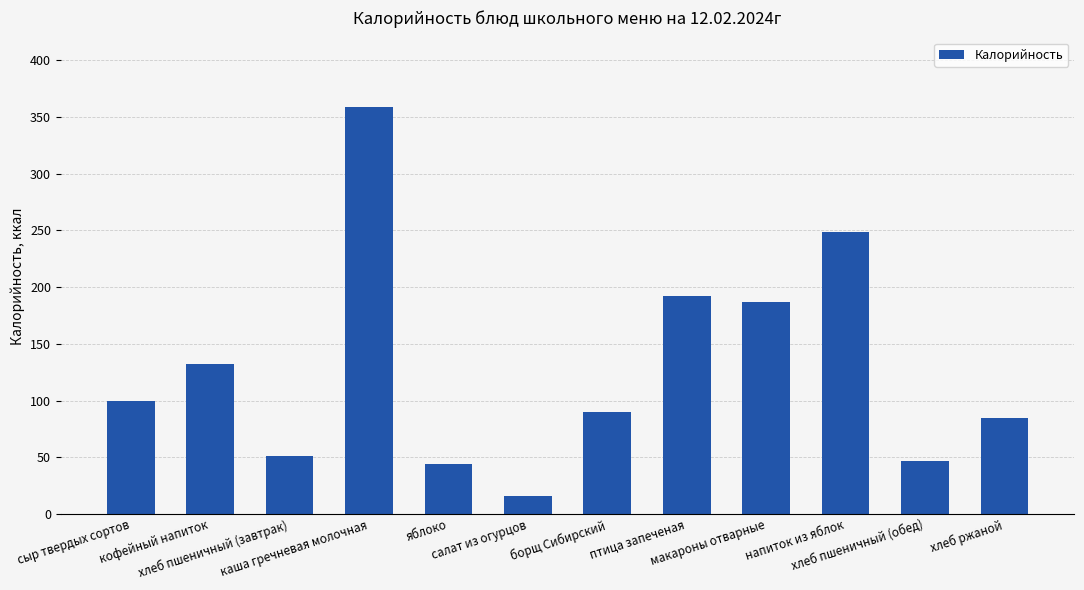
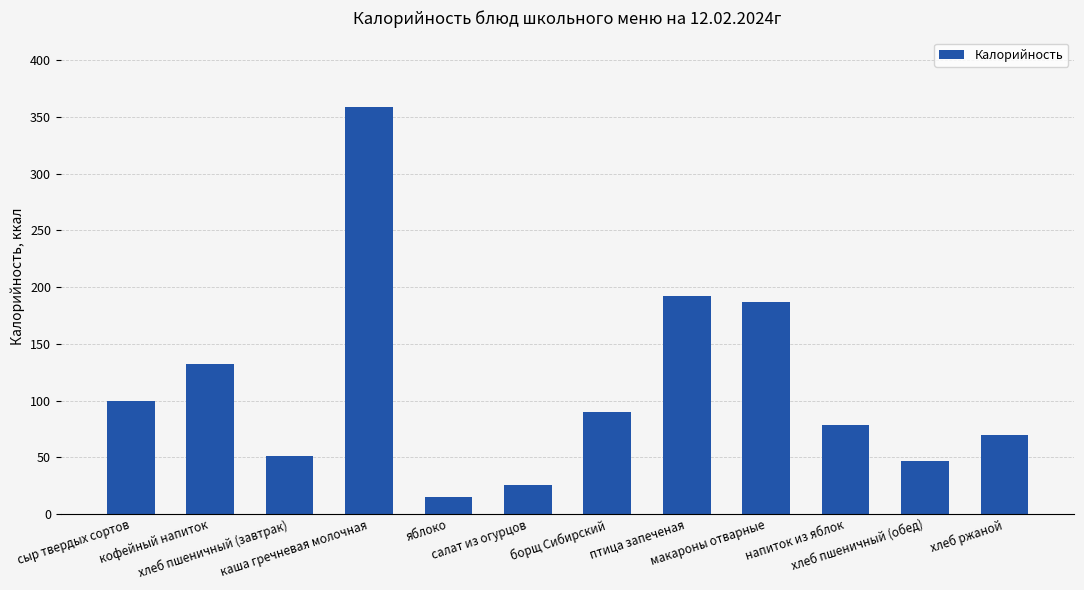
  {
    "сыр твердых сортов": 100,
    "кофейный напиток": 133,
    "хлеб пшеничный (завтрак)": 51,
    "каша гречневая молочная": 359,
-   "яблоко": 44,
-   "салат из огурцов": 16,
+   "яблоко": 15,
+   "салат из огурцов": 26,
    "борщ Сибирский": 90,
    "птица запеченая": 192,
    "макароны отварные": 187,
-   "напиток из яблок": 249,
+   "напиток из яблок": 79,
    "хлеб пшеничный (обед)": 47,
-   "хлеб ржаной": 85
+   "хлеб ржаной": 70
  }
